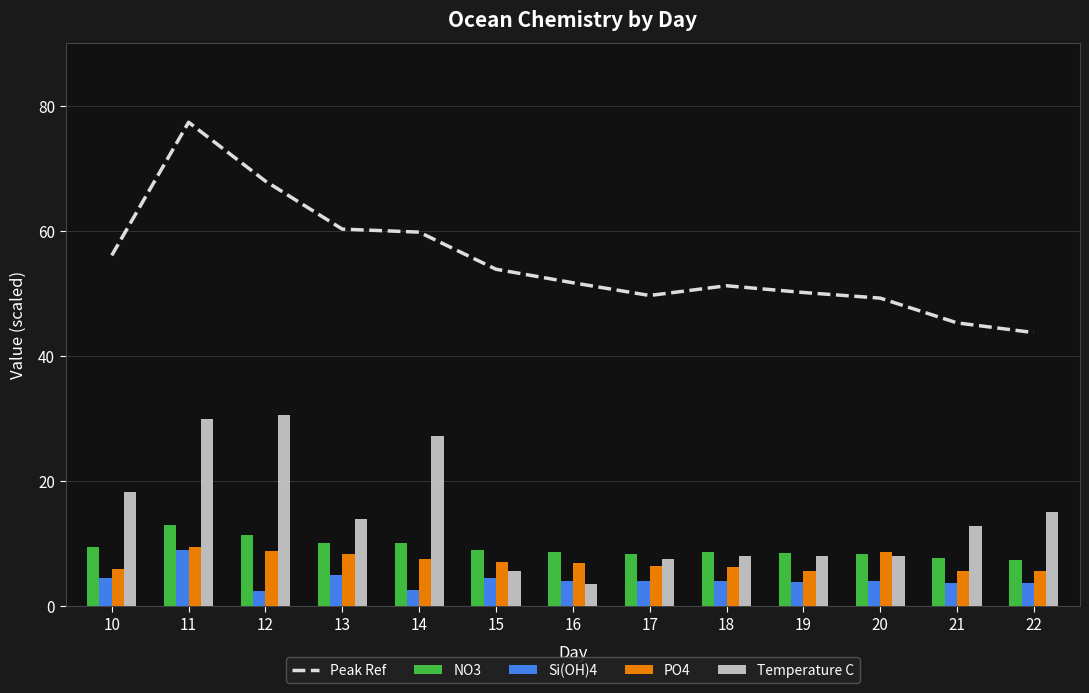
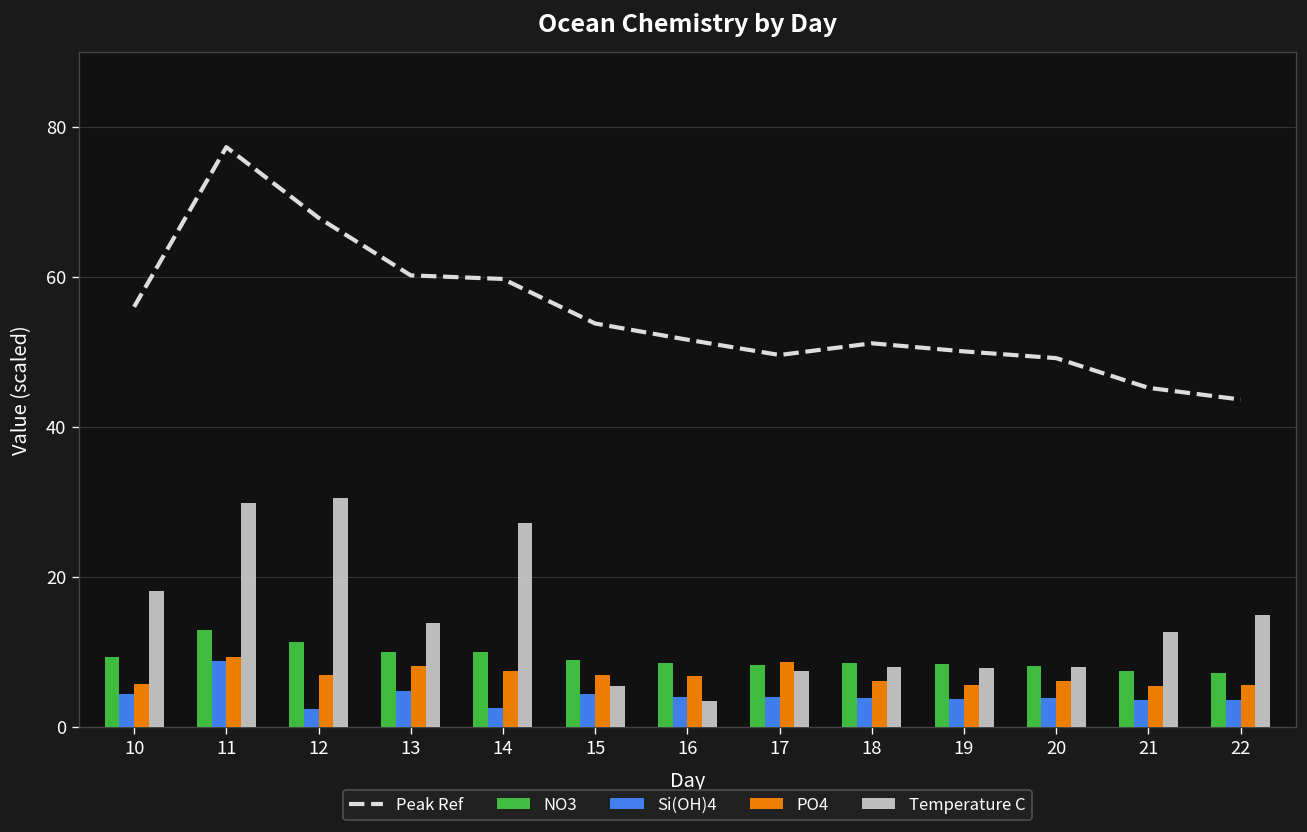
  {
    "NO3": {
      "10": 9,
      "11": 13,
      "12": 11,
      "13": 10,
      "14": 10,
      "15": 9,
      "16": 9,
      "17": 8,
      "18": 9,
      "19": 8,
      "20": 8,
      "21": 8,
      "22": 7
    },
    "Si(OH)4": {
      "10": 4,
      "11": 9,
      "12": 2,
      "13": 5,
      "14": 3,
      "15": 4,
      "16": 4,
      "17": 4,
      "18": 4,
      "19": 4,
      "20": 4,
      "21": 4,
      "22": 4
    },
    "PO4": {
      "10": 6,
      "11": 9,
-     "12": 9,
+     "12": 7,
      "13": 8,
      "14": 8,
      "15": 7,
      "16": 7,
-     "17": 6,
+     "17": 9,
      "18": 6,
      "19": 6,
-     "20": 9,
+     "20": 6,
      "21": 6,
      "22": 6
    }
  }
